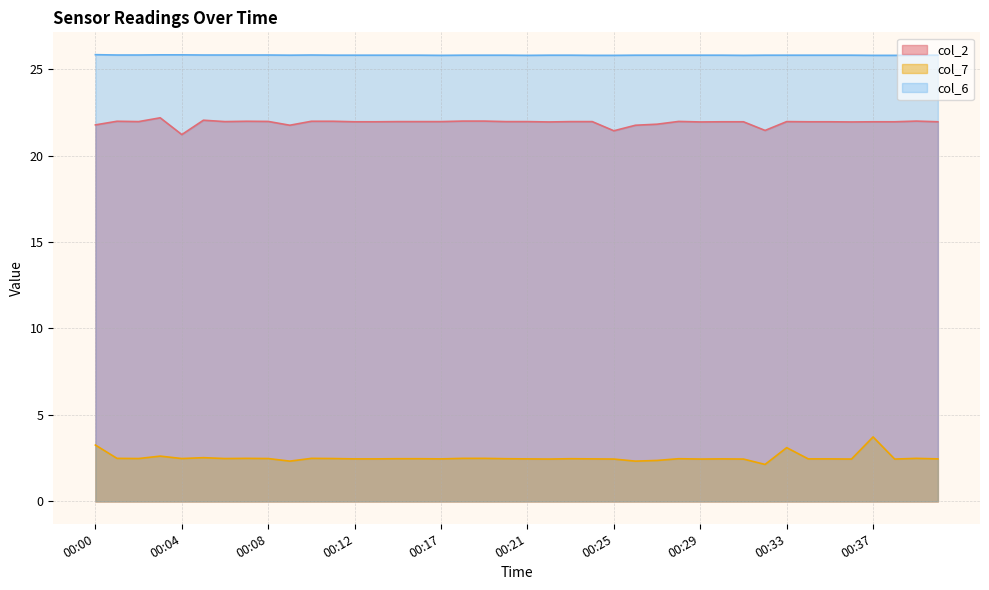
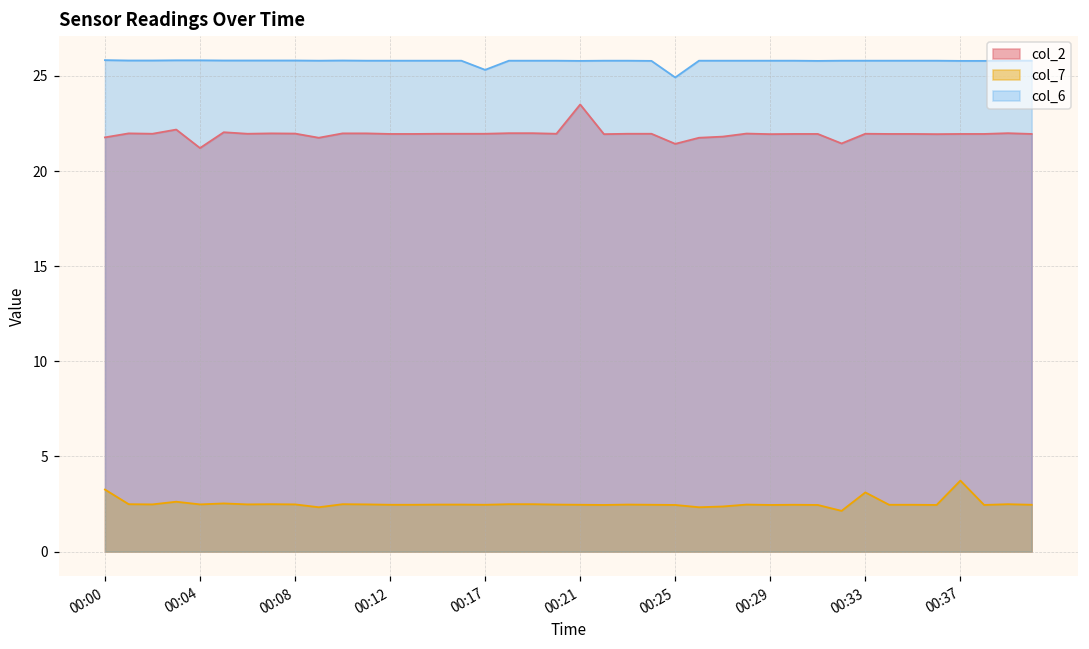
  {
    "col_2": {
      "00:00": 21.8,
      "00:04": 21.2,
      "00:08": 22.0,
      "00:12": 22.0,
      "00:17": 22.0,
-     "00:21": 22.0,
+     "00:21": 23.5,
      "00:25": 21.4,
      "00:29": 21.9,
      "00:33": 22.0,
      "00:37": 22.0
    },
    "col_7": {
      "00:00": 3.3,
      "00:04": 2.5,
      "00:08": 2.5,
      "00:12": 2.5,
      "00:17": 2.5,
      "00:21": 2.5,
      "00:25": 2.5,
      "00:29": 2.5,
      "00:33": 3.1,
      "00:37": 3.7
    },
    "col_6": {
      "00:00": 25.8,
      "00:04": 25.8,
      "00:08": 25.8,
      "00:12": 25.8,
-     "00:17": 25.8,
+     "00:17": 25.3,
      "00:21": 25.8,
-     "00:25": 25.8,
+     "00:25": 24.9,
      "00:29": 25.8,
      "00:33": 25.8,
      "00:37": 25.8
    }
  }
